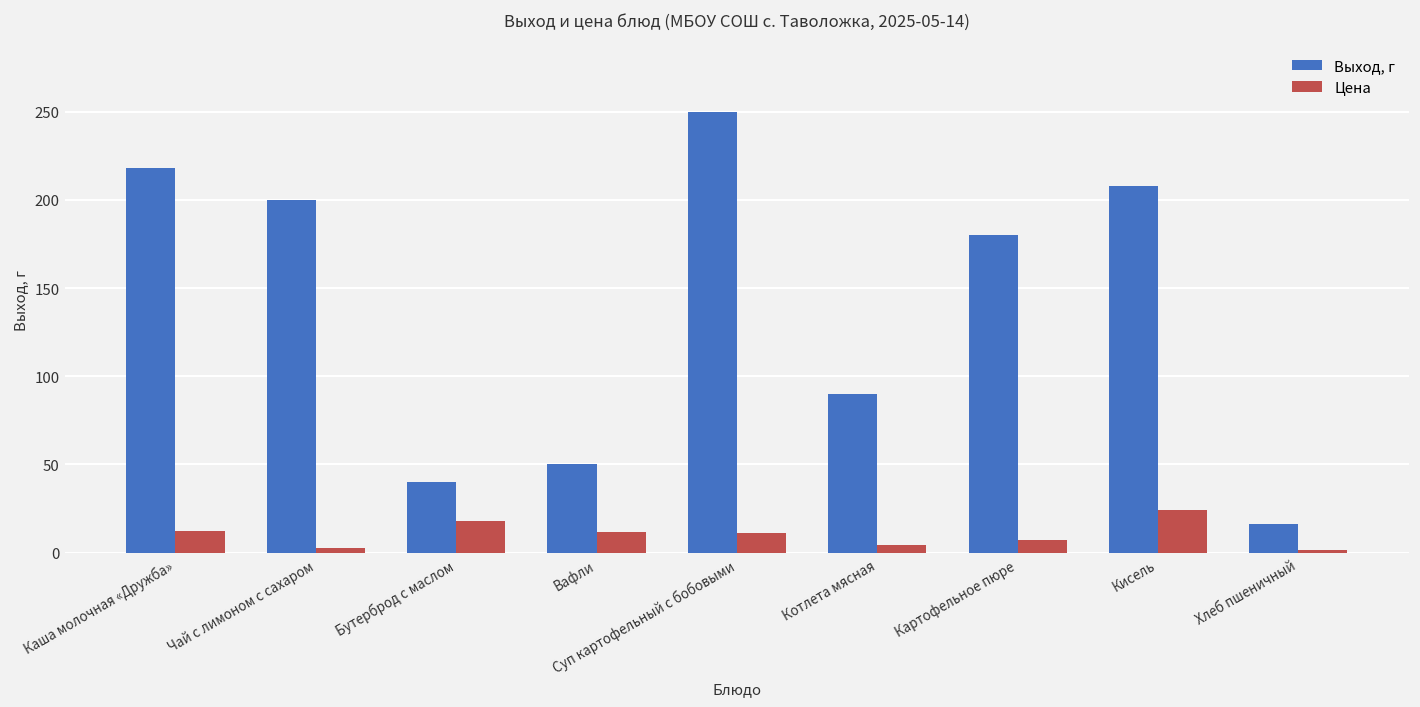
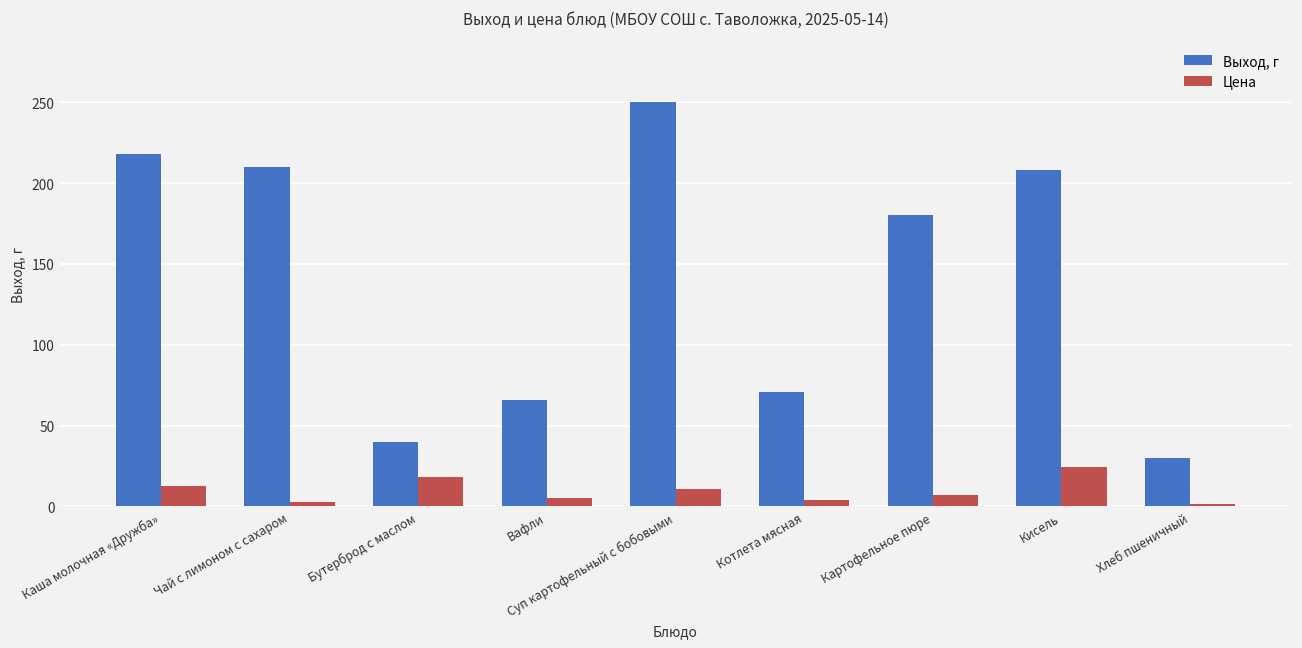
  {
    "Выход, г": {
      "Каша молочная «Дружба»": 218,
-     "Чай с лимоном с сахаром": 200,
+     "Чай с лимоном с сахаром": 210,
      "Бутерброд с маслом": 40,
-     "Вафли": 50,
+     "Вафли": 66,
      "Суп картофельный с бобовыми": 250,
-     "Котлета мясная": 90,
+     "Котлета мясная": 71,
      "Картофельное пюре": 180,
      "Кисель": 208,
-     "Хлеб пшеничный": 16
+     "Хлеб пшеничный": 30
    },
    "Цена": {
      "Каша молочная «Дружба»": 13,
      "Чай с лимоном с сахаром": 3,
      "Бутерброд с маслом": 18,
-     "Вафли": 11,
+     "Вафли": 5,
      "Суп картофельный с бобовыми": 11,
      "Котлета мясная": 4,
      "Картофельное пюре": 7,
      "Кисель": 24
    }
  }
